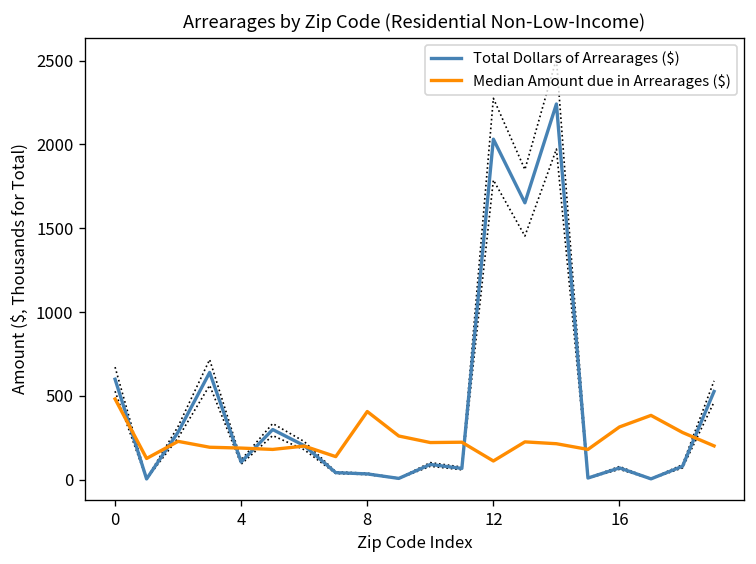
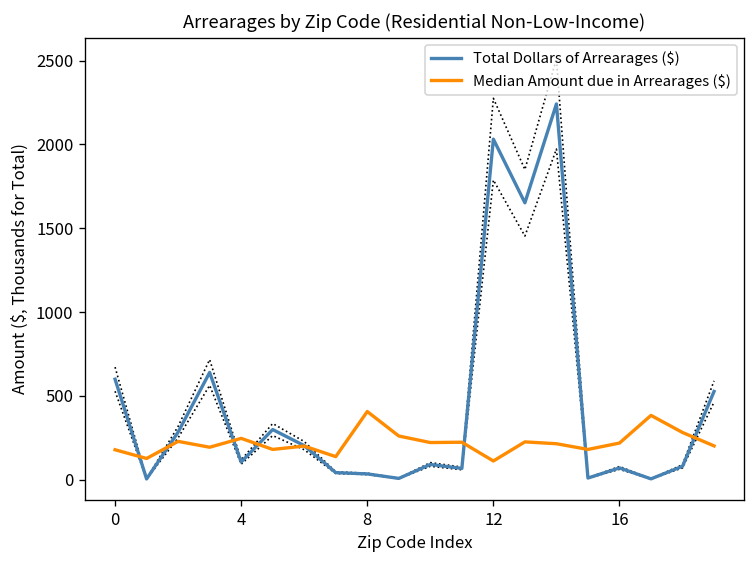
  {
    "Total Dollars of Arrearages ($)": {
      "0": 600,
      "12": 2030
    },
    "Median Amount due in Arrearages ($)": {
-     "0": 480,
-     "4": 190,
+     "0": 180,
+     "4": 250,
      "8": 410,
      "12": 110,
-     "16": 320
+     "16": 220
    }
  }
